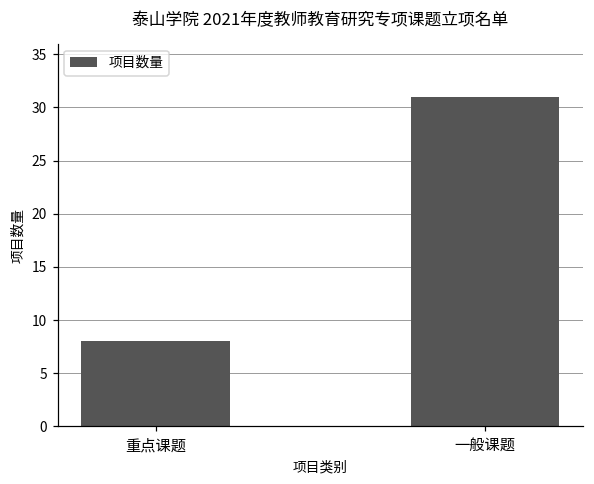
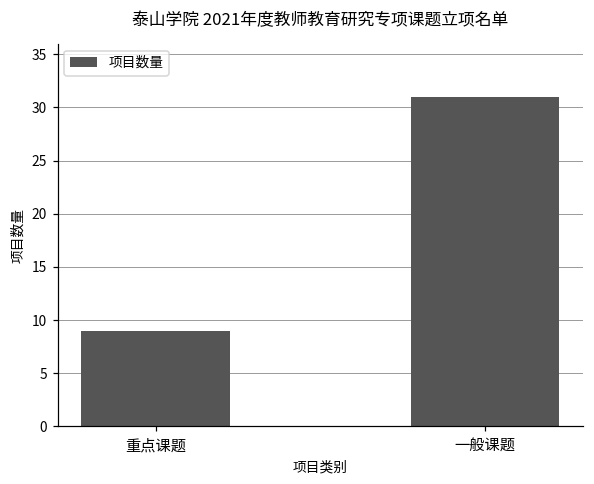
  {
-   "重点课题": 8,
+   "重点课题": 9,
    "一般课题": 31
  }
